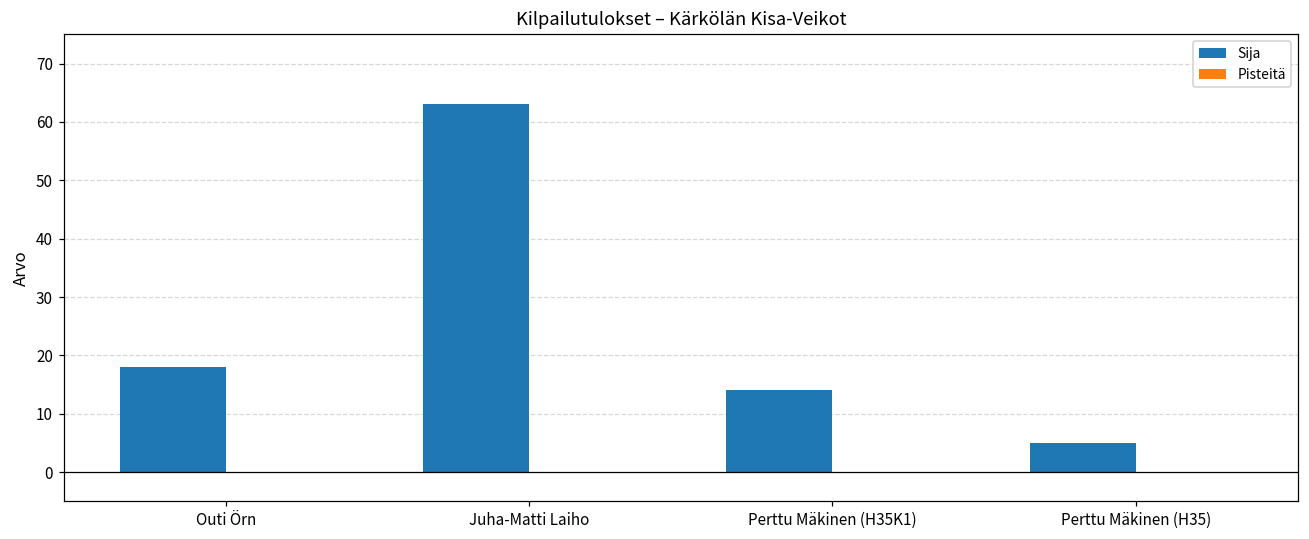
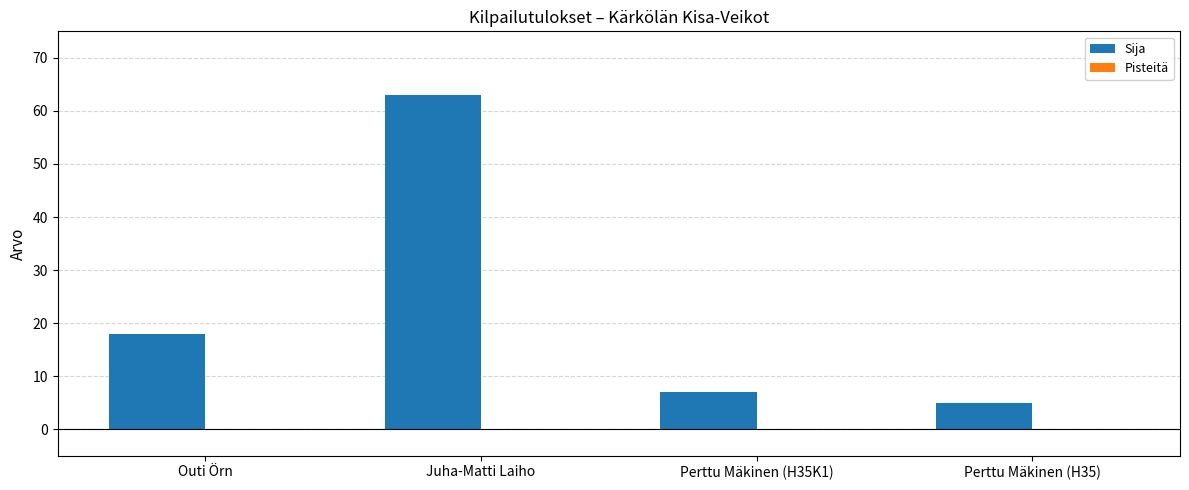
  {
    "Sija": {
      "Outi Örn": 18,
      "Juha-Matti Laiho": 63,
-     "Perttu Mäkinen (H35K1)": 14,
+     "Perttu Mäkinen (H35K1)": 7,
      "Perttu Mäkinen (H35)": 5
    },
    "Pisteitä": {
      "Outi Örn": 0,
      "Juha-Matti Laiho": 0,
      "Perttu Mäkinen (H35K1)": 0,
      "Perttu Mäkinen (H35)": 0
    }
  }
